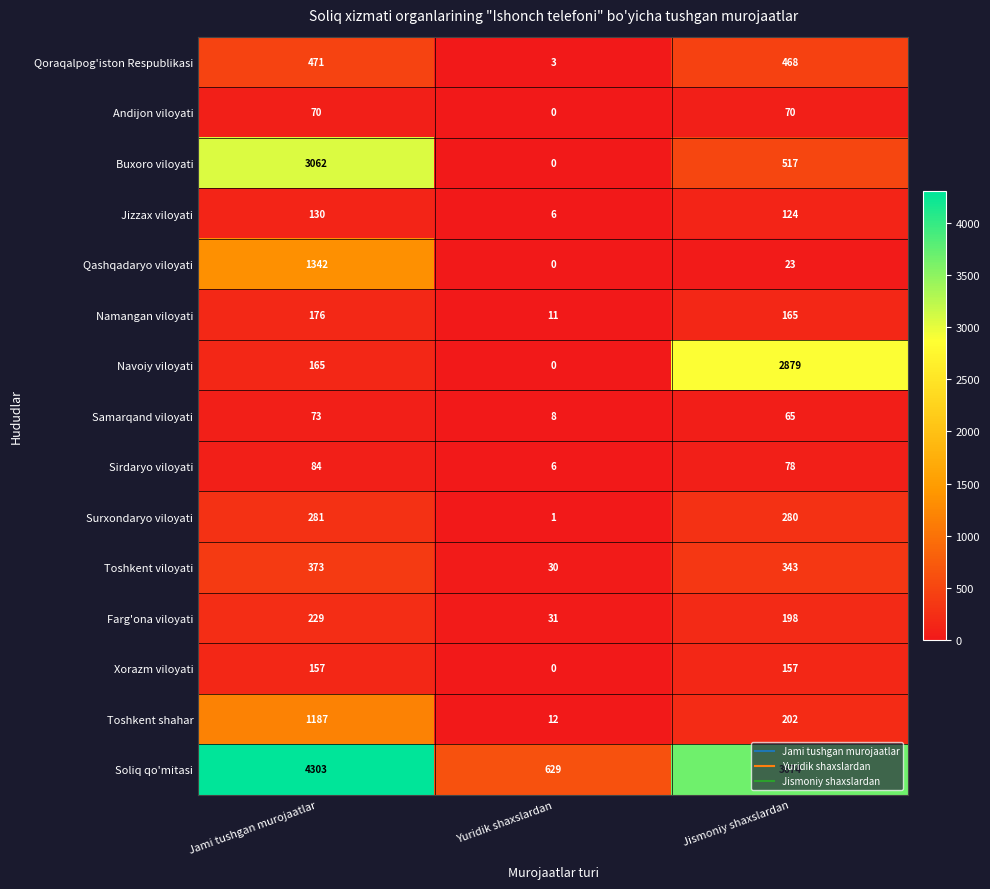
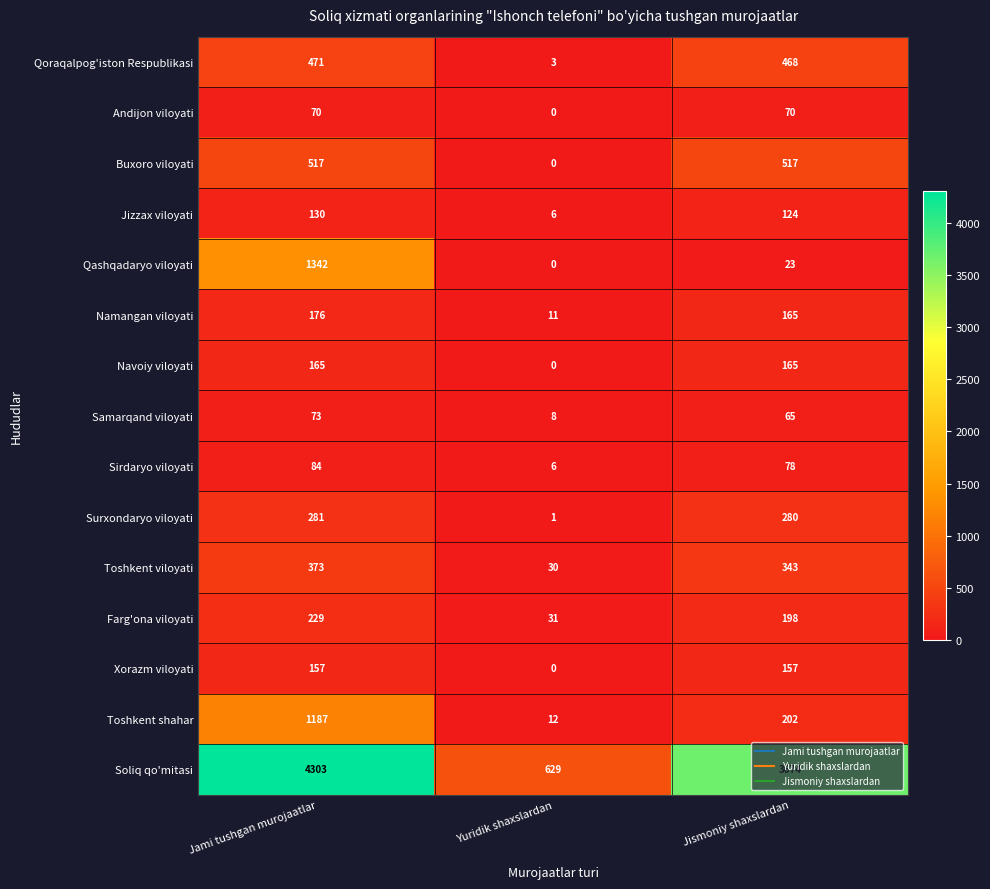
  {
    "Qoraqalpog'iston Respublikasi": {
      "Jami tushgan murojaatlar": 471,
      "Yuridik shaxslardan": 3,
      "Jismoniy shaxslardan": 468
    },
    "Andijon viloyati": {
      "Jami tushgan murojaatlar": 70,
      "Yuridik shaxslardan": 0,
      "Jismoniy shaxslardan": 70
    },
    "Buxoro viloyati": {
-     "Jami tushgan murojaatlar": 3062,
+     "Jami tushgan murojaatlar": 517,
      "Yuridik shaxslardan": 0,
      "Jismoniy shaxslardan": 517
    },
    "Jizzax viloyati": {
      "Jami tushgan murojaatlar": 130,
      "Yuridik shaxslardan": 6,
      "Jismoniy shaxslardan": 124
    },
    "Qashqadaryo viloyati": {
      "Jami tushgan murojaatlar": 1342,
      "Yuridik shaxslardan": 0,
      "Jismoniy shaxslardan": 23
    },
    "Namangan viloyati": {
      "Jami tushgan murojaatlar": 176,
      "Yuridik shaxslardan": 11,
      "Jismoniy shaxslardan": 165
    },
    "Navoiy viloyati": {
      "Jami tushgan murojaatlar": 165,
      "Yuridik shaxslardan": 0,
-     "Jismoniy shaxslardan": 2879
+     "Jismoniy shaxslardan": 165
    },
    "Samarqand viloyati": {
      "Jami tushgan murojaatlar": 73,
      "Yuridik shaxslardan": 8,
      "Jismoniy shaxslardan": 65
    },
    "Sirdaryo viloyati": {
      "Jami tushgan murojaatlar": 84,
      "Yuridik shaxslardan": 6,
      "Jismoniy shaxslardan": 78
    },
    "Surxondaryo viloyati": {
      "Jami tushgan murojaatlar": 281,
      "Yuridik shaxslardan": 1,
      "Jismoniy shaxslardan": 280
    },
    "Toshkent viloyati": {
      "Jami tushgan murojaatlar": 373,
      "Yuridik shaxslardan": 30,
      "Jismoniy shaxslardan": 343
    },
    "Farg'ona viloyati": {
      "Jami tushgan murojaatlar": 229,
      "Yuridik shaxslardan": 31,
      "Jismoniy shaxslardan": 198
    },
    "Xorazm viloyati": {
      "Jami tushgan murojaatlar": 157,
      "Yuridik shaxslardan": 0,
      "Jismoniy shaxslardan": 157
    },
    "Toshkent shahar": {
      "Jami tushgan murojaatlar": 1187,
      "Yuridik shaxslardan": 12,
      "Jismoniy shaxslardan": 202
    },
    "Soliq qo'mitasi": {
      "Jami tushgan murojaatlar": 4303,
      "Yuridik shaxslardan": 629
    }
  }
